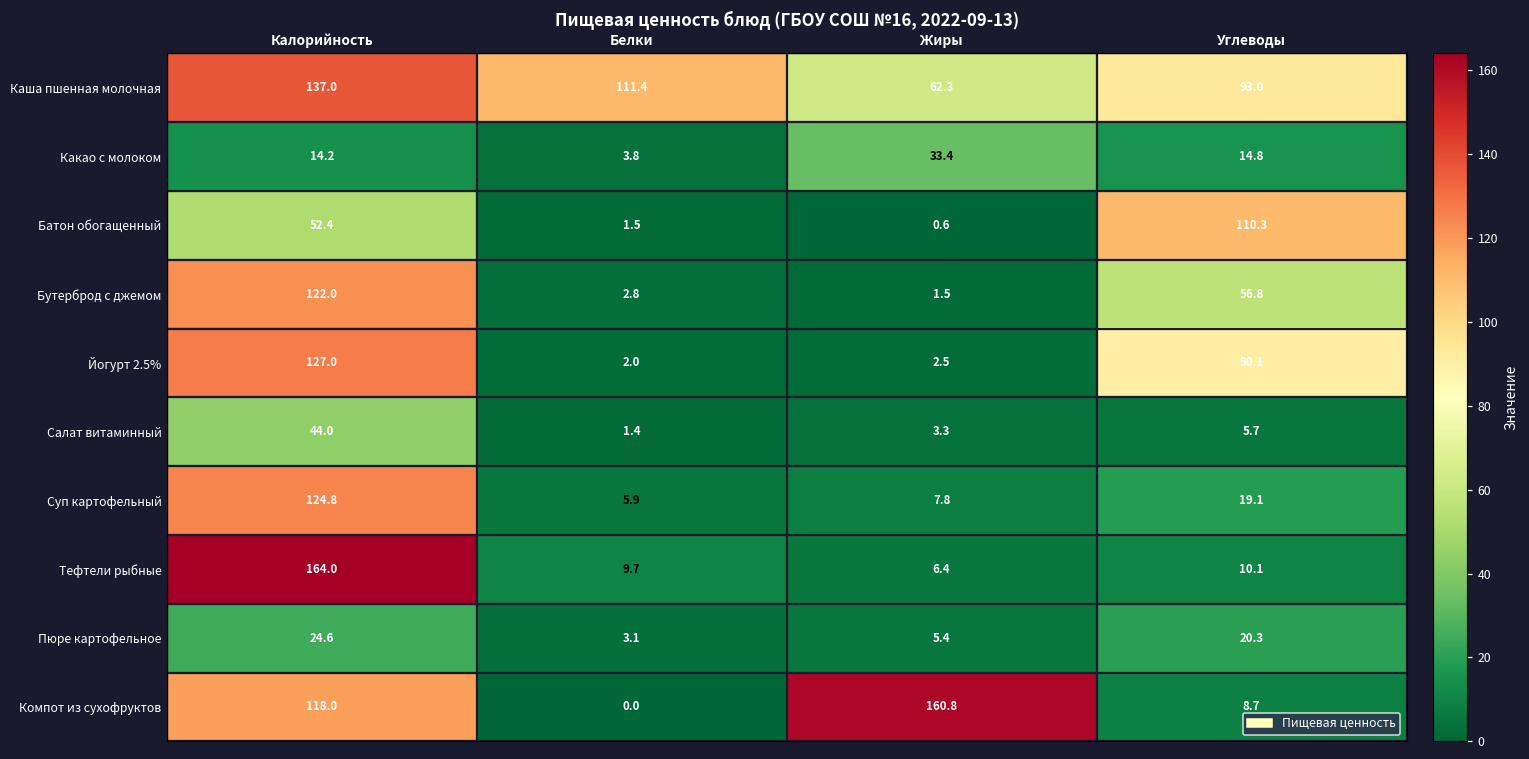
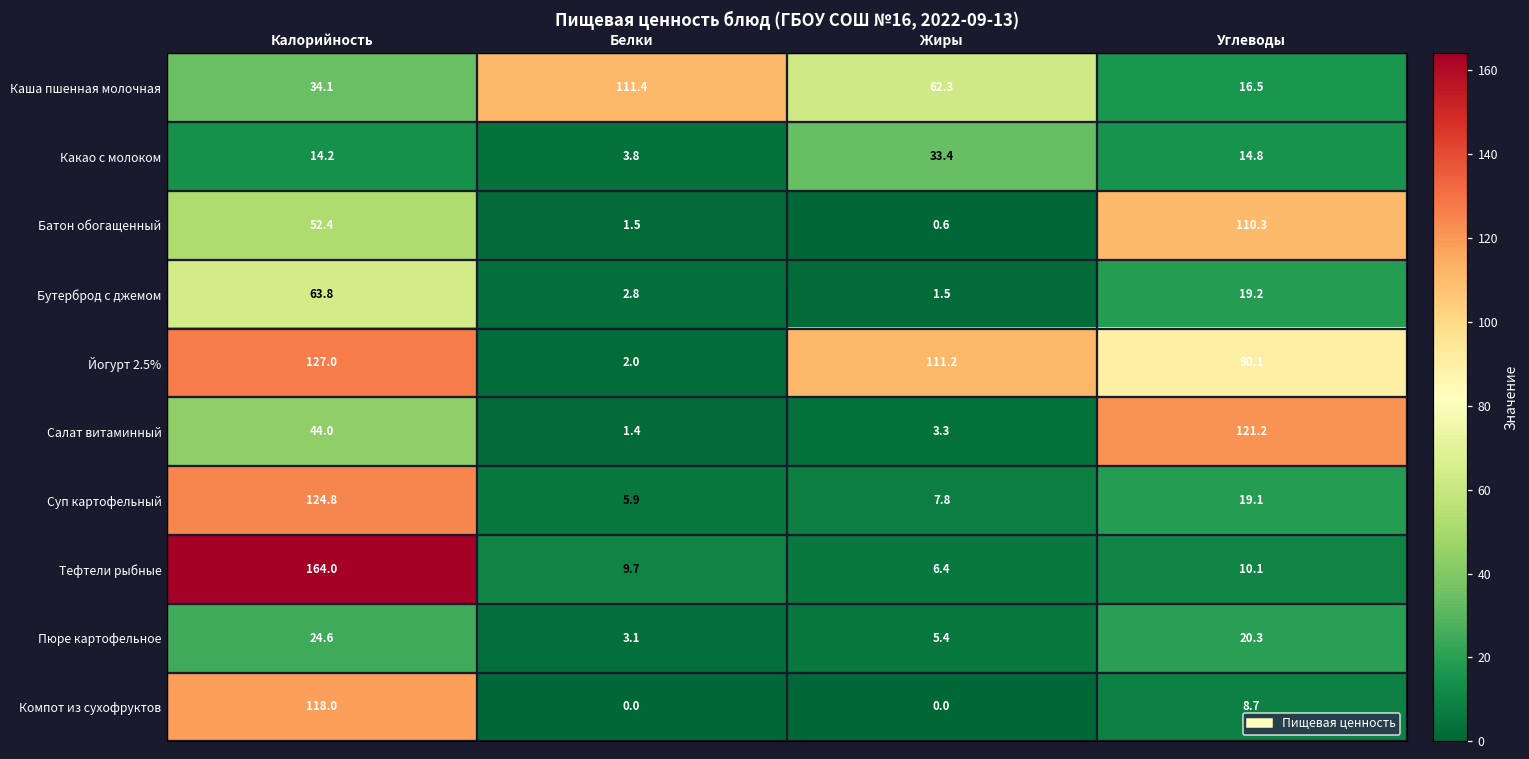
  {
    "Каша пшенная молочная": {
-     "Калорийность": 137.0,
+     "Калорийность": 34.1,
      "Белки": 111.4,
      "Жиры": 62.3,
-     "Углеводы": 93.0
+     "Углеводы": 16.5
    },
    "Какао с молоком": {
      "Калорийность": 14.2,
      "Белки": 3.8,
      "Жиры": 33.4,
      "Углеводы": 14.8
    },
    "Батон обогащенный": {
      "Калорийность": 52.4,
      "Белки": 1.5,
      "Жиры": 0.6,
      "Углеводы": 110.3
    },
    "Бутерброд с джемом": {
-     "Калорийность": 122.0,
+     "Калорийность": 63.8,
      "Белки": 2.8,
      "Жиры": 1.5,
-     "Углеводы": 56.8
+     "Углеводы": 19.2
    },
    "Йогурт 2.5%": {
      "Калорийность": 127.0,
      "Белки": 2.0,
-     "Жиры": 2.5,
+     "Жиры": 111.2,
      "Углеводы": 90.1
    },
    "Салат витаминный": {
      "Калорийность": 44.0,
      "Белки": 1.4,
      "Жиры": 3.3,
-     "Углеводы": 5.7
+     "Углеводы": 121.2
    },
    "Суп картофельный": {
      "Калорийность": 124.8,
      "Белки": 5.9,
      "Жиры": 7.8,
      "Углеводы": 19.1
    },
    "Тефтели рыбные": {
      "Калорийность": 164.0,
      "Белки": 9.7,
      "Жиры": 6.4,
      "Углеводы": 10.1
    },
    "Пюре картофельное": {
      "Калорийность": 24.6,
      "Белки": 3.1,
      "Жиры": 5.4,
      "Углеводы": 20.3
    },
    "Компот из сухофруктов": {
      "Калорийность": 118.0,
      "Белки": 0.0,
-     "Жиры": 160.8,
+     "Жиры": 0.0,
      "Углеводы": 8.7
    }
  }
